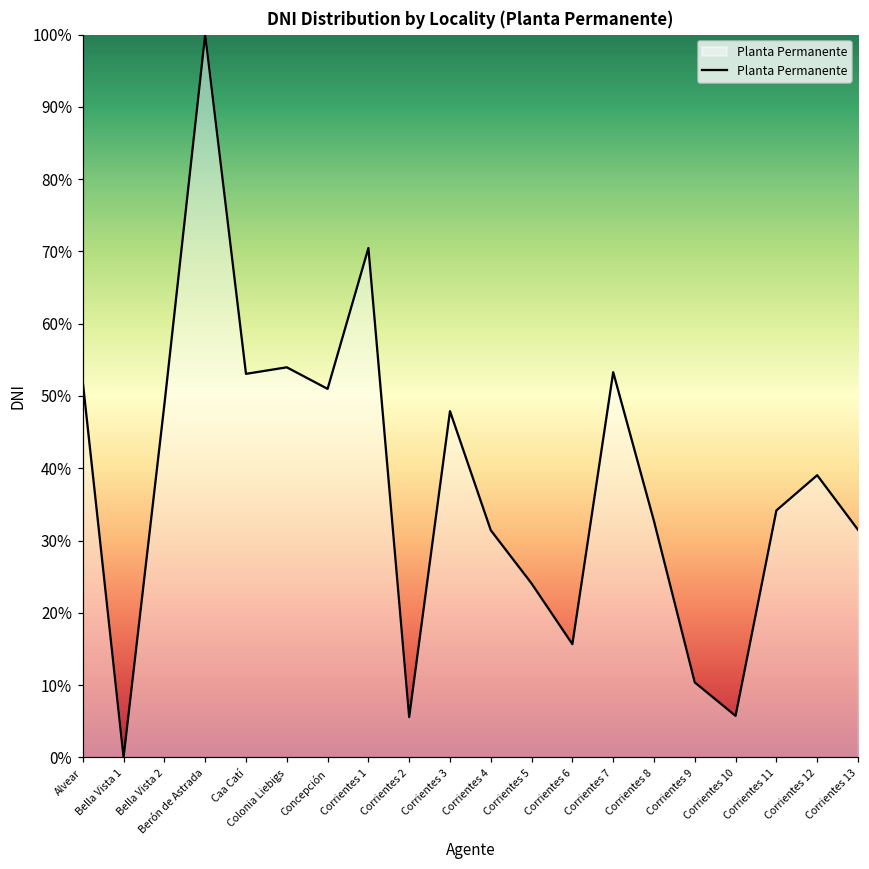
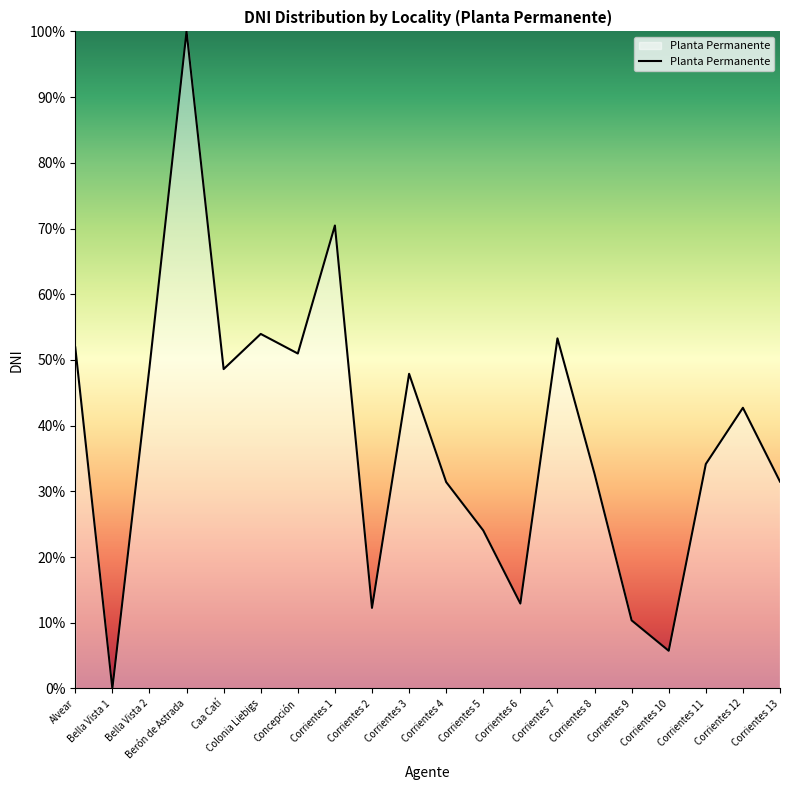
  {
    "Alvear": "52%",
    "Bella Vista 1": "0%",
    "Bella Vista 2": "49%",
    "Berón de Astrada": "100%",
-   "Caa Catí": "53%",
+   "Caa Catí": "49%",
    "Colonia Liebigs": "54%",
    "Concepción": "51%",
    "Corrientes 1": "70%",
-   "Corrientes 2": "6%",
+   "Corrientes 2": "12%",
    "Corrientes 3": "48%",
    "Corrientes 4": "31%",
    "Corrientes 5": "24%",
-   "Corrientes 6": "16%",
+   "Corrientes 6": "13%",
    "Corrientes 7": "53%",
    "Corrientes 8": "33%",
    "Corrientes 9": "10%",
    "Corrientes 10": "6%",
    "Corrientes 11": "34%",
-   "Corrientes 12": "39%",
+   "Corrientes 12": "43%",
    "Corrientes 13": "31%"
  }
